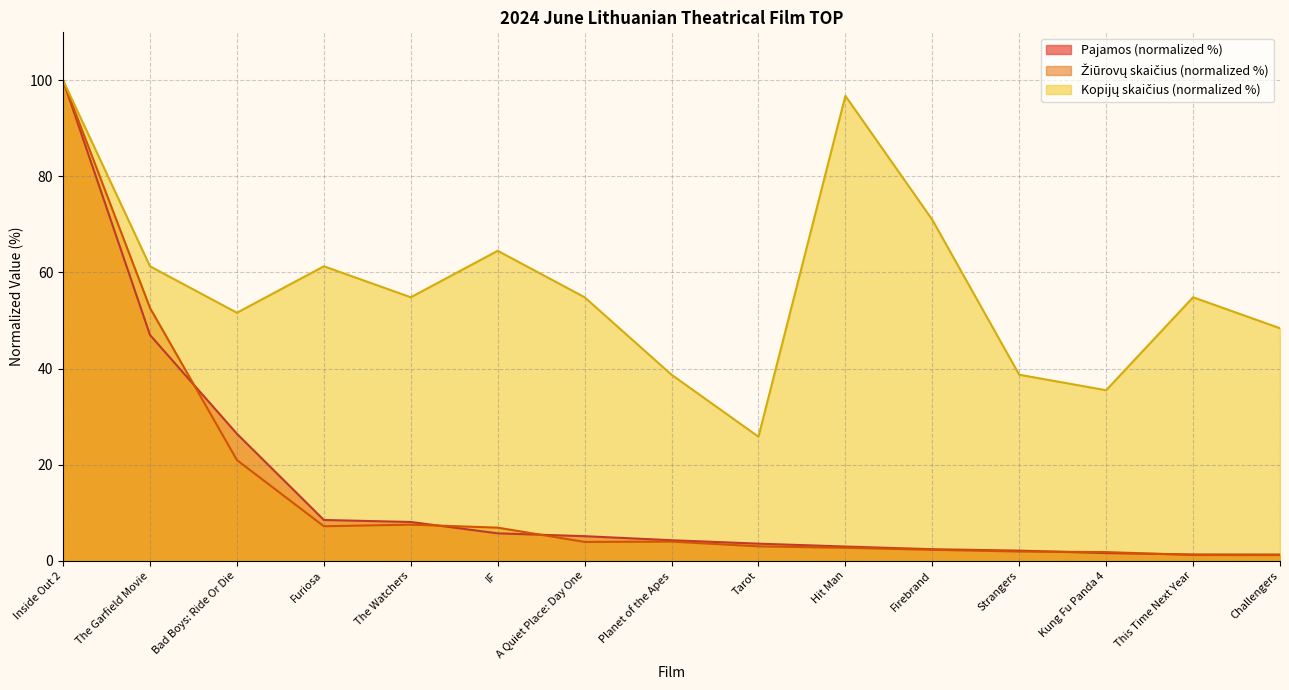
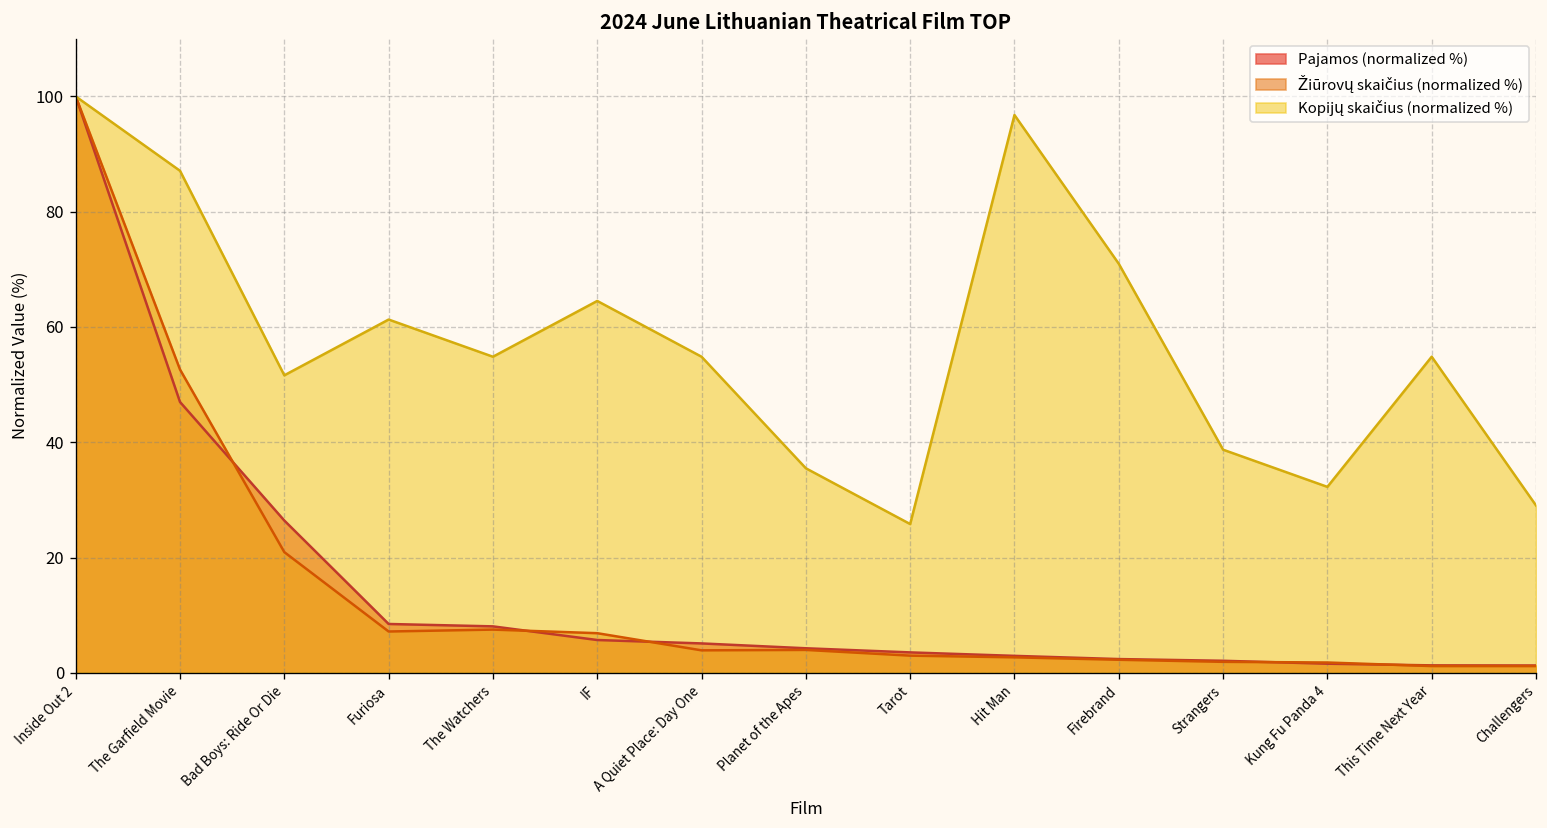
  {
    "Kopijų skaičius (normalized %)": {
-     "The Garfield Movie": 61,
+     "The Garfield Movie": 87,
      "Bad Boys: Ride Or Die": 52,
      "Furiosa": 61,
      "The Watchers": 55,
      "IF": 65,
      "A Quiet Place: Day One": 55,
-     "Planet of the Apes": 39,
+     "Planet of the Apes": 35,
      "Tarot": 26,
      "Hit Man": 97,
      "Firebrand": 71,
      "Strangers": 39,
-     "Kung Fu Panda 4": 35,
+     "Kung Fu Panda 4": 32,
      "This Time Next Year": 55,
-     "Challengers": 48
+     "Challengers": 29
    }
  }
